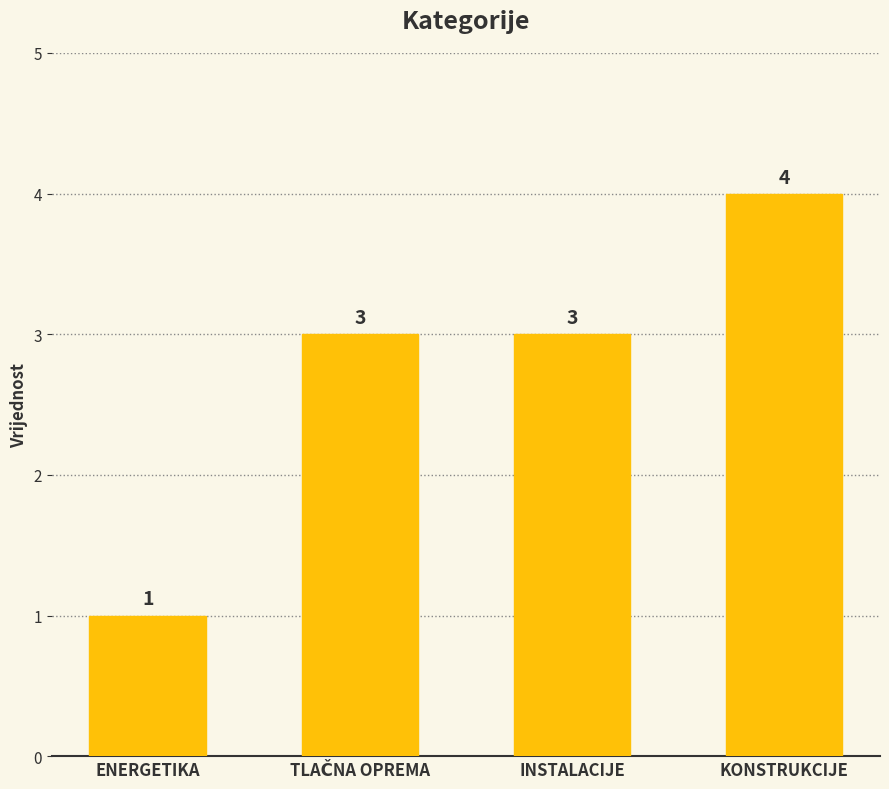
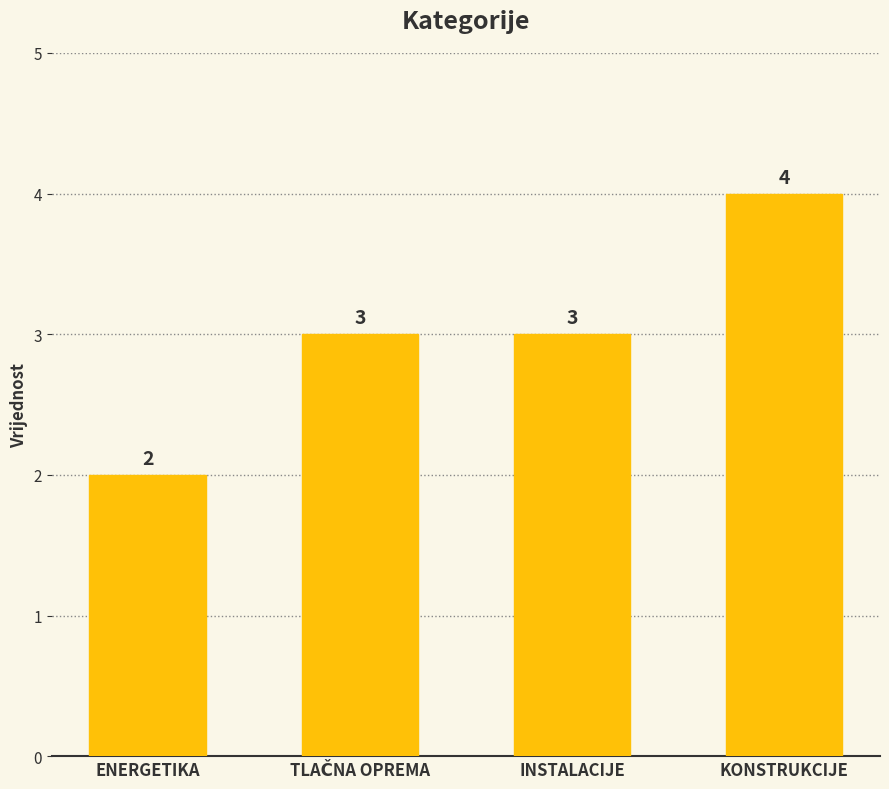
  {
-   "ENERGETIKA": 1,
+   "ENERGETIKA": 2,
    "TLAČNA OPREMA": 3,
    "INSTALACIJE": 3,
    "KONSTRUKCIJE": 4
  }
